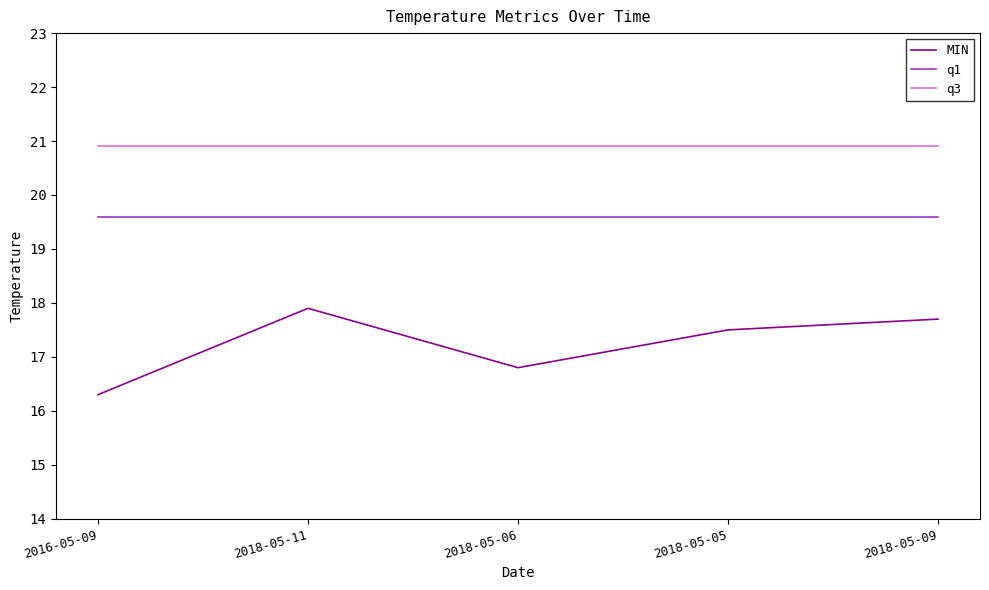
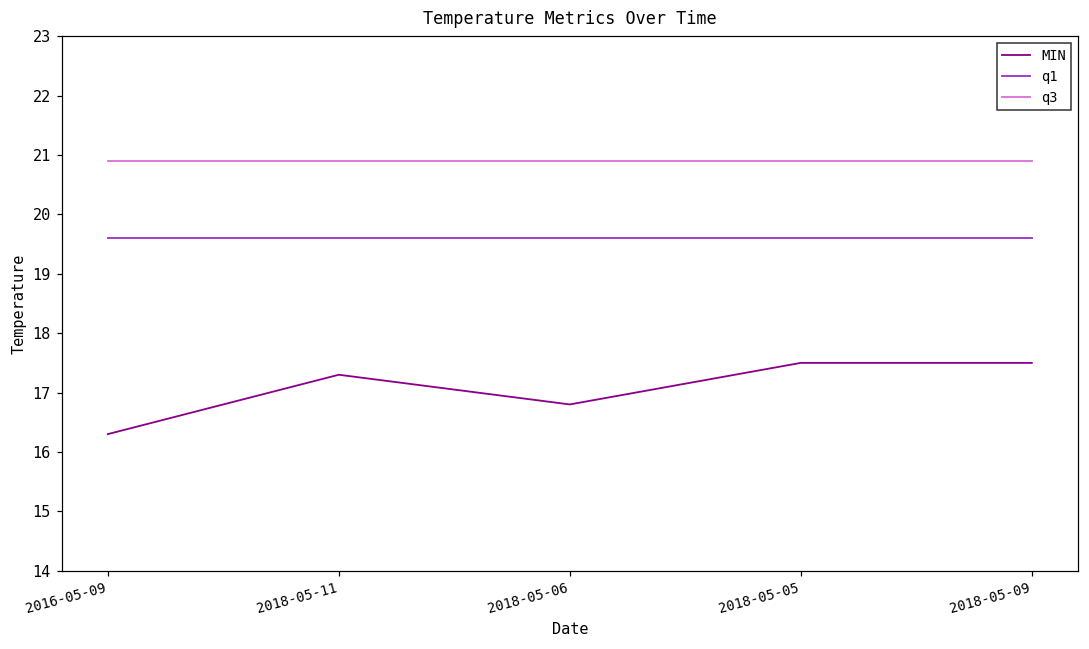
  {
    "MIN": {
      "2016-05-09": 16.3,
-     "2018-05-11": 17.9,
+     "2018-05-11": 17.3,
      "2018-05-06": 16.8,
      "2018-05-05": 17.5,
-     "2018-05-09": 17.7
+     "2018-05-09": 17.5
    },
    "q1": {
      "2016-05-09": 19.6,
      "2018-05-11": 19.6,
      "2018-05-06": 19.6,
      "2018-05-05": 19.6,
      "2018-05-09": 19.6
    },
    "q3": {
      "2016-05-09": 20.9,
      "2018-05-11": 20.9,
      "2018-05-06": 20.9,
      "2018-05-05": 20.9,
      "2018-05-09": 20.9
    }
  }
